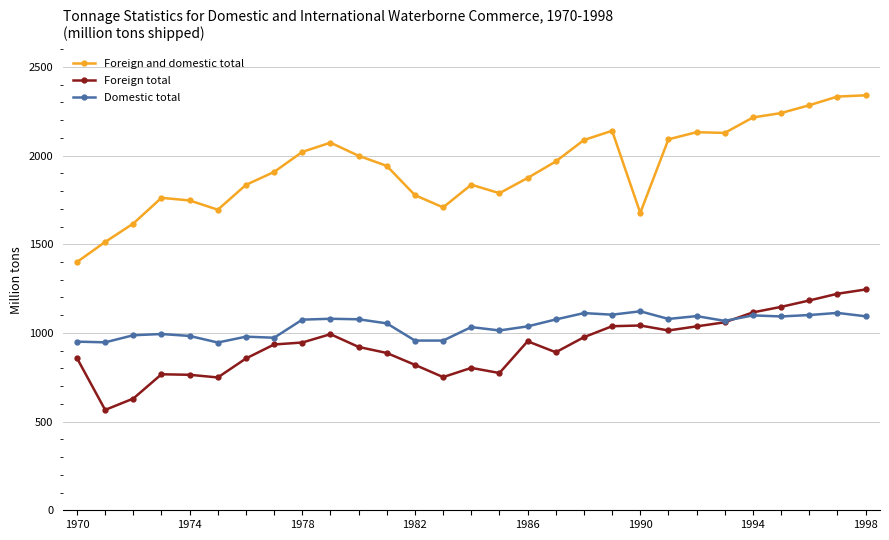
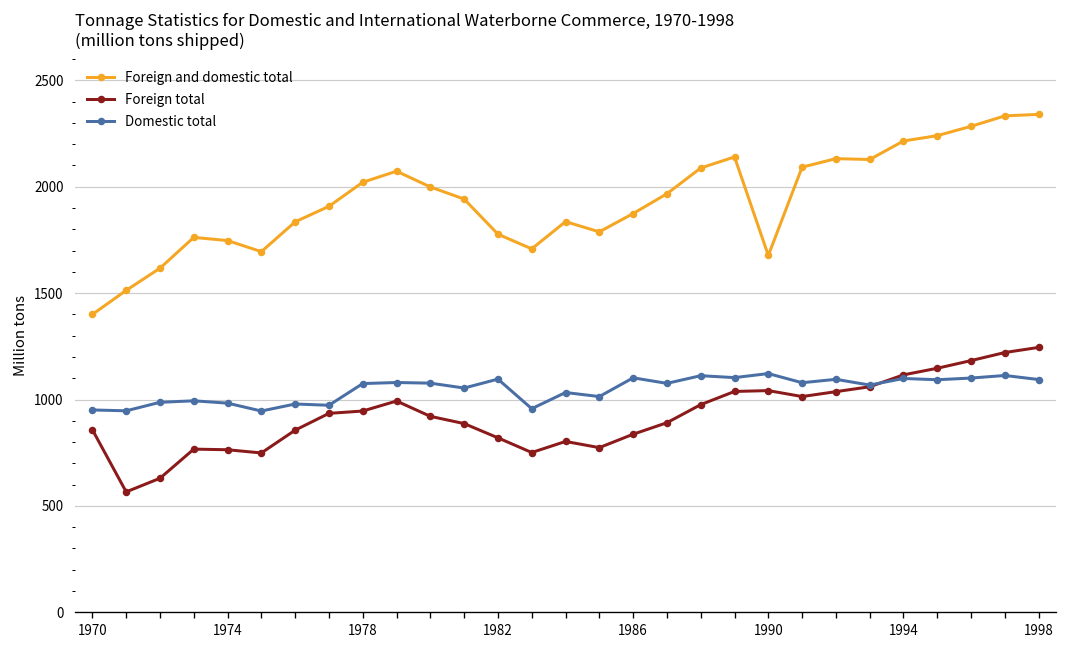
  {
    "Foreign and domestic total": {
      "1970": 1400,
      "1974": 1750,
      "1978": 2020,
      "1982": 1780,
      "1986": 1870,
      "1990": 1680,
      "1994": 2220,
      "1998": 2340
    },
    "Foreign total": {
      "1970": 860,
      "1974": 760,
      "1978": 950,
      "1982": 820,
-     "1986": 950,
+     "1986": 840,
      "1990": 1040,
      "1994": 1120,
      "1998": 1250
    },
    "Domestic total": {
      "1970": 950,
      "1974": 980,
      "1978": 1080,
-     "1982": 960,
-     "1986": 1040,
+     "1982": 1100,
+     "1986": 1100,
      "1990": 1120,
      "1994": 1100,
      "1998": 1090
    }
  }
